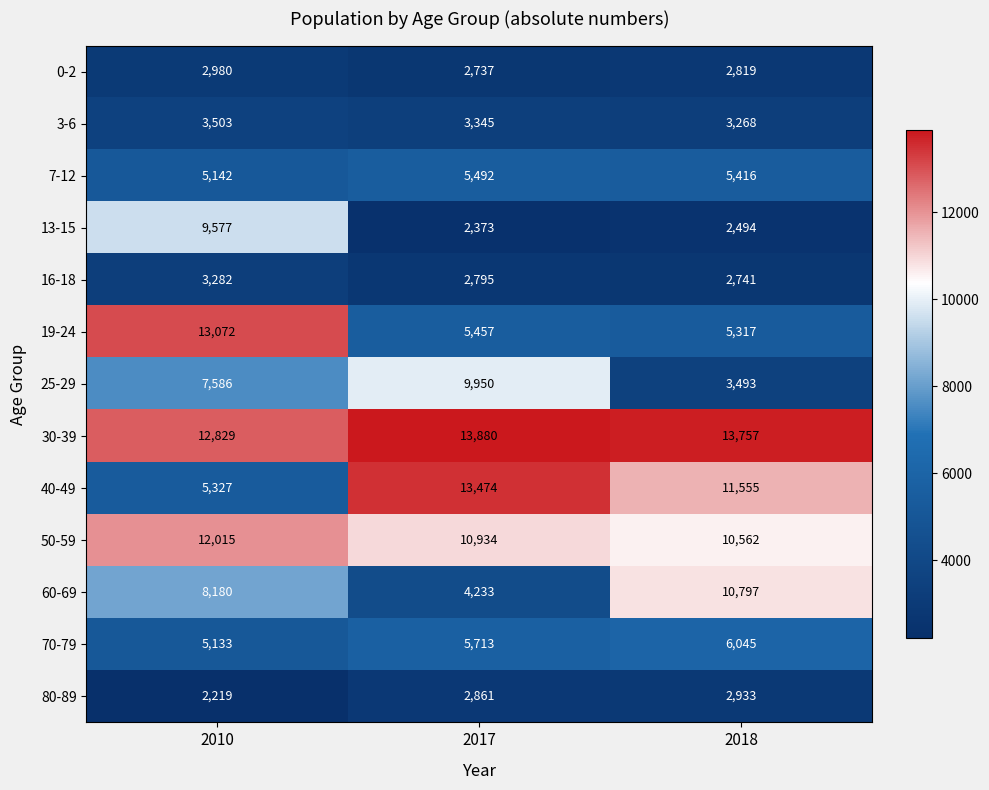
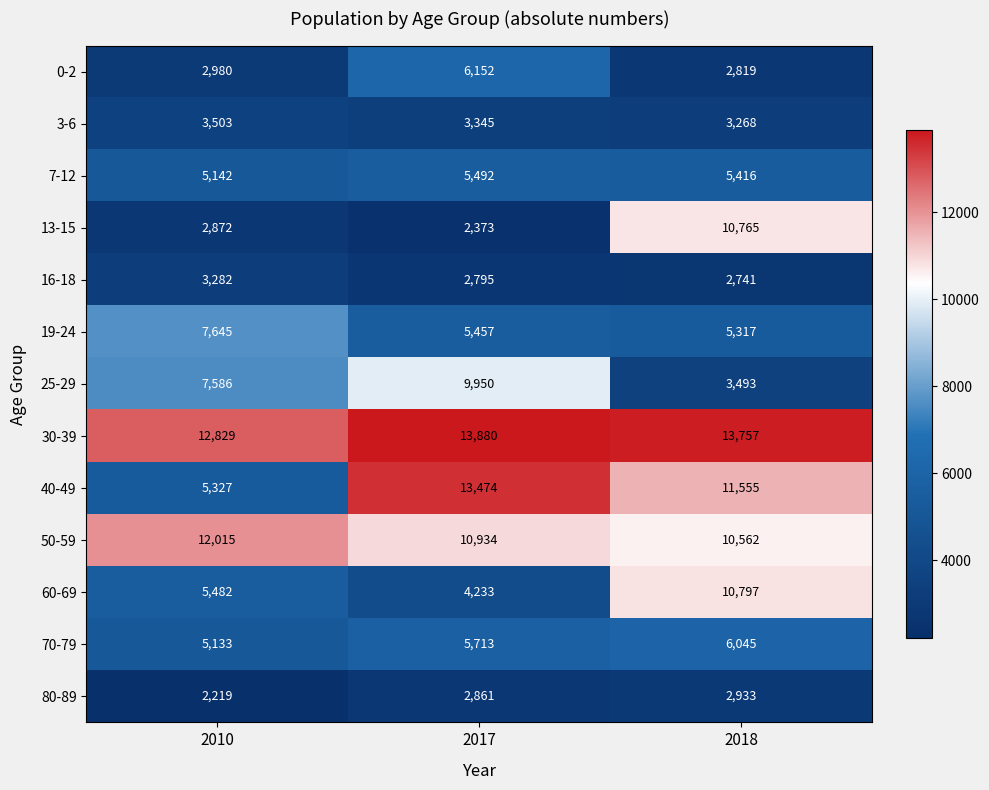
  {
    "0-2": {
      "2010": "2,980",
-     "2017": "2,737",
+     "2017": "6,152",
      "2018": "2,819"
    },
    "3-6": {
      "2010": "3,503",
      "2017": "3,345",
      "2018": "3,268"
    },
    "7-12": {
      "2010": "5,142",
      "2017": "5,492",
      "2018": "5,416"
    },
    "13-15": {
-     "2010": "9,577",
+     "2010": "2,872",
      "2017": "2,373",
-     "2018": "2,494"
+     "2018": "10,765"
    },
    "16-18": {
      "2010": "3,282",
      "2017": "2,795",
      "2018": "2,741"
    },
    "19-24": {
-     "2010": "13,072",
+     "2010": "7,645",
      "2017": "5,457",
      "2018": "5,317"
    },
    "25-29": {
      "2010": "7,586",
      "2017": "9,950",
      "2018": "3,493"
    },
    "30-39": {
      "2010": "12,829",
      "2017": "13,880",
      "2018": "13,757"
    },
    "40-49": {
      "2010": "5,327",
      "2017": "13,474",
      "2018": "11,555"
    },
    "50-59": {
      "2010": "12,015",
      "2017": "10,934",
      "2018": "10,562"
    },
    "60-69": {
-     "2010": "8,180",
+     "2010": "5,482",
      "2017": "4,233",
      "2018": "10,797"
    },
    "70-79": {
      "2010": "5,133",
      "2017": "5,713",
      "2018": "6,045"
    },
    "80-89": {
      "2010": "2,219",
      "2017": "2,861",
      "2018": "2,933"
    }
  }
